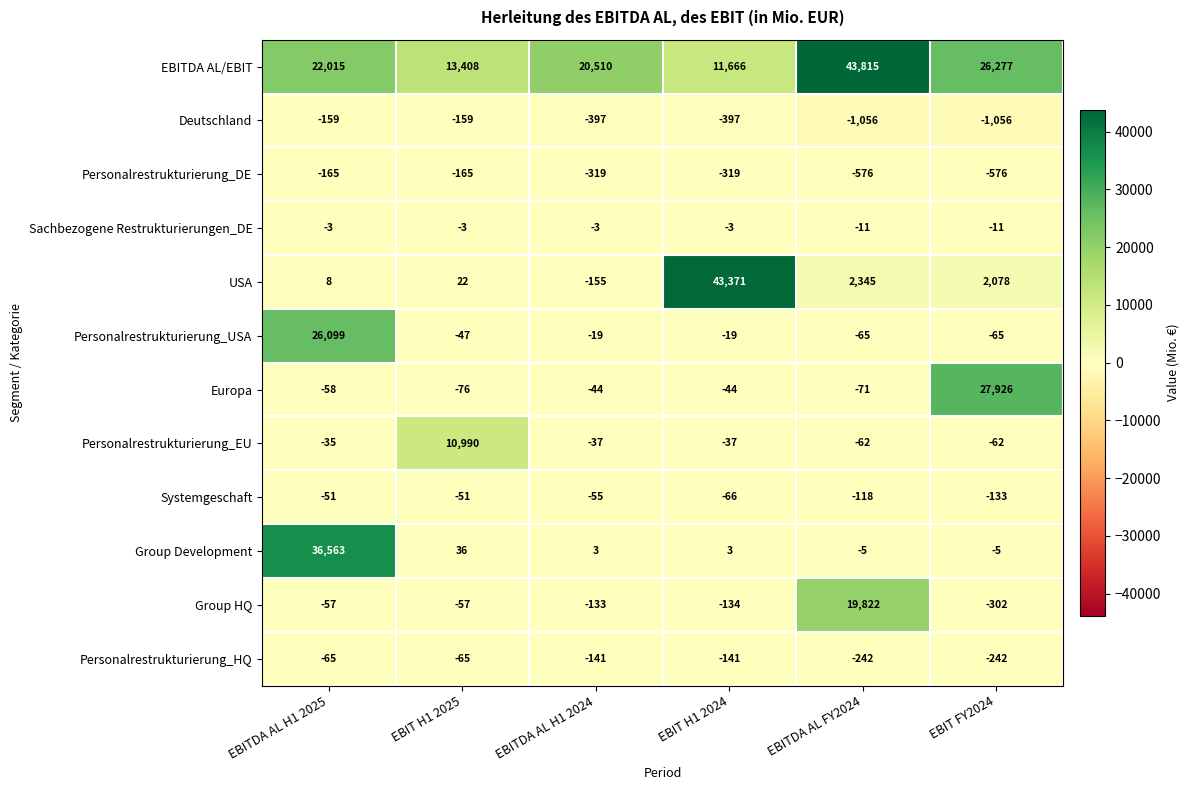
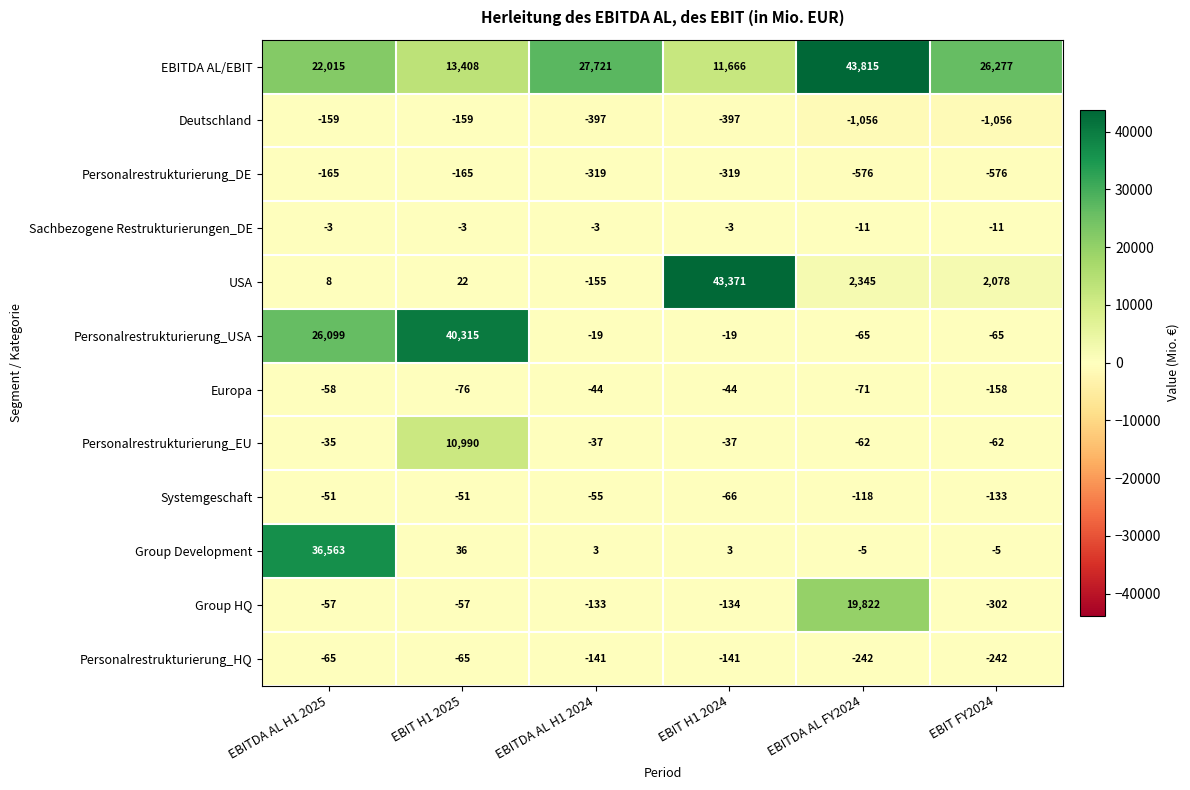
  {
    "EBITDA AL/EBIT": {
      "EBITDA AL H1 2025": "22,015",
      "EBIT H1 2025": "13,408",
-     "EBITDA AL H1 2024": "20,510",
+     "EBITDA AL H1 2024": "27,721",
      "EBIT H1 2024": "11,666",
      "EBITDA AL FY2024": "43,815",
      "EBIT FY2024": "26,277"
    },
    "Deutschland": {
      "EBITDA AL H1 2025": "-159",
      "EBIT H1 2025": "-159",
      "EBITDA AL H1 2024": "-397",
      "EBIT H1 2024": "-397",
      "EBITDA AL FY2024": "-1,056",
      "EBIT FY2024": "-1,056"
    },
    "Personalrestrukturierung_DE": {
      "EBITDA AL H1 2025": "-165",
      "EBIT H1 2025": "-165",
      "EBITDA AL H1 2024": "-319",
      "EBIT H1 2024": "-319",
      "EBITDA AL FY2024": "-576",
      "EBIT FY2024": "-576"
    },
    "Sachbezogene Restrukturierungen_DE": {
      "EBITDA AL H1 2025": "-3",
      "EBIT H1 2025": "-3",
      "EBITDA AL H1 2024": "-3",
      "EBIT H1 2024": "-3",
      "EBITDA AL FY2024": "-11",
      "EBIT FY2024": "-11"
    },
    "USA": {
      "EBITDA AL H1 2025": "8",
      "EBIT H1 2025": "22",
      "EBITDA AL H1 2024": "-155",
      "EBIT H1 2024": "43,371",
      "EBITDA AL FY2024": "2,345",
      "EBIT FY2024": "2,078"
    },
    "Personalrestrukturierung_USA": {
      "EBITDA AL H1 2025": "26,099",
-     "EBIT H1 2025": "-47",
+     "EBIT H1 2025": "40,315",
      "EBITDA AL H1 2024": "-19",
      "EBIT H1 2024": "-19",
      "EBITDA AL FY2024": "-65",
      "EBIT FY2024": "-65"
    },
    "Europa": {
      "EBITDA AL H1 2025": "-58",
      "EBIT H1 2025": "-76",
      "EBITDA AL H1 2024": "-44",
      "EBIT H1 2024": "-44",
      "EBITDA AL FY2024": "-71",
-     "EBIT FY2024": "27,926"
+     "EBIT FY2024": "-158"
    },
    "Personalrestrukturierung_EU": {
      "EBITDA AL H1 2025": "-35",
      "EBIT H1 2025": "10,990",
      "EBITDA AL H1 2024": "-37",
      "EBIT H1 2024": "-37",
      "EBITDA AL FY2024": "-62",
      "EBIT FY2024": "-62"
    },
    "Systemgeschaft": {
      "EBITDA AL H1 2025": "-51",
      "EBIT H1 2025": "-51",
      "EBITDA AL H1 2024": "-55",
      "EBIT H1 2024": "-66",
      "EBITDA AL FY2024": "-118",
      "EBIT FY2024": "-133"
    },
    "Group Development": {
      "EBITDA AL H1 2025": "36,563",
      "EBIT H1 2025": "36",
      "EBITDA AL H1 2024": "3",
      "EBIT H1 2024": "3",
      "EBITDA AL FY2024": "-5",
      "EBIT FY2024": "-5"
    },
    "Group HQ": {
      "EBITDA AL H1 2025": "-57",
      "EBIT H1 2025": "-57",
      "EBITDA AL H1 2024": "-133",
      "EBIT H1 2024": "-134",
      "EBITDA AL FY2024": "19,822",
      "EBIT FY2024": "-302"
    },
    "Personalrestrukturierung_HQ": {
      "EBITDA AL H1 2025": "-65",
      "EBIT H1 2025": "-65",
      "EBITDA AL H1 2024": "-141",
      "EBIT H1 2024": "-141",
      "EBITDA AL FY2024": "-242",
      "EBIT FY2024": "-242"
    }
  }
